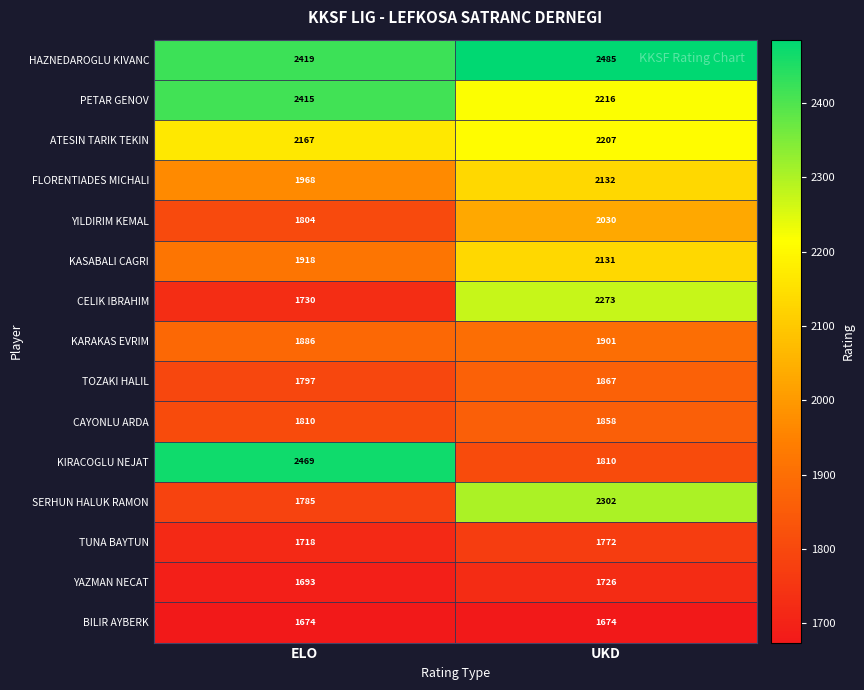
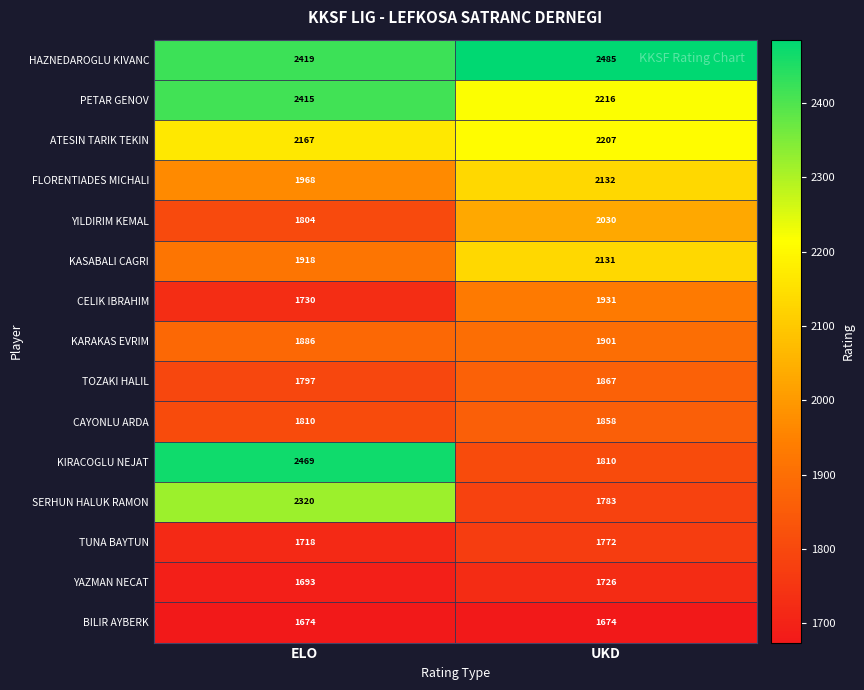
  {
    "HAZNEDAROGLU KIVANC": {
      "ELO": 2419
    },
    "PETAR GENOV": {
      "ELO": 2415,
      "UKD": 2216
    },
    "ATESIN TARIK TEKIN": {
      "ELO": 2167,
      "UKD": 2207
    },
    "FLORENTIADES MICHALI": {
      "ELO": 1968,
      "UKD": 2132
    },
    "YILDIRIM KEMAL": {
      "ELO": 1804,
      "UKD": 2030
    },
    "KASABALI CAGRI": {
      "ELO": 1918,
      "UKD": 2131
    },
    "CELIK IBRAHIM": {
      "ELO": 1730,
-     "UKD": 2273
+     "UKD": 1931
    },
    "KARAKAS EVRIM": {
      "ELO": 1886,
      "UKD": 1901
    },
    "TOZAKI HALIL": {
      "ELO": 1797,
      "UKD": 1867
    },
    "CAYONLU ARDA": {
      "ELO": 1810,
      "UKD": 1858
    },
    "KIRACOGLU NEJAT": {
      "ELO": 2469,
      "UKD": 1810
    },
    "SERHUN HALUK RAMON": {
-     "ELO": 1785,
-     "UKD": 2302
+     "ELO": 2320,
+     "UKD": 1783
    },
    "TUNA BAYTUN": {
      "ELO": 1718,
      "UKD": 1772
    },
    "YAZMAN NECAT": {
      "ELO": 1693,
      "UKD": 1726
    },
    "BILIR AYBERK": {
      "ELO": 1674,
      "UKD": 1674
    }
  }
